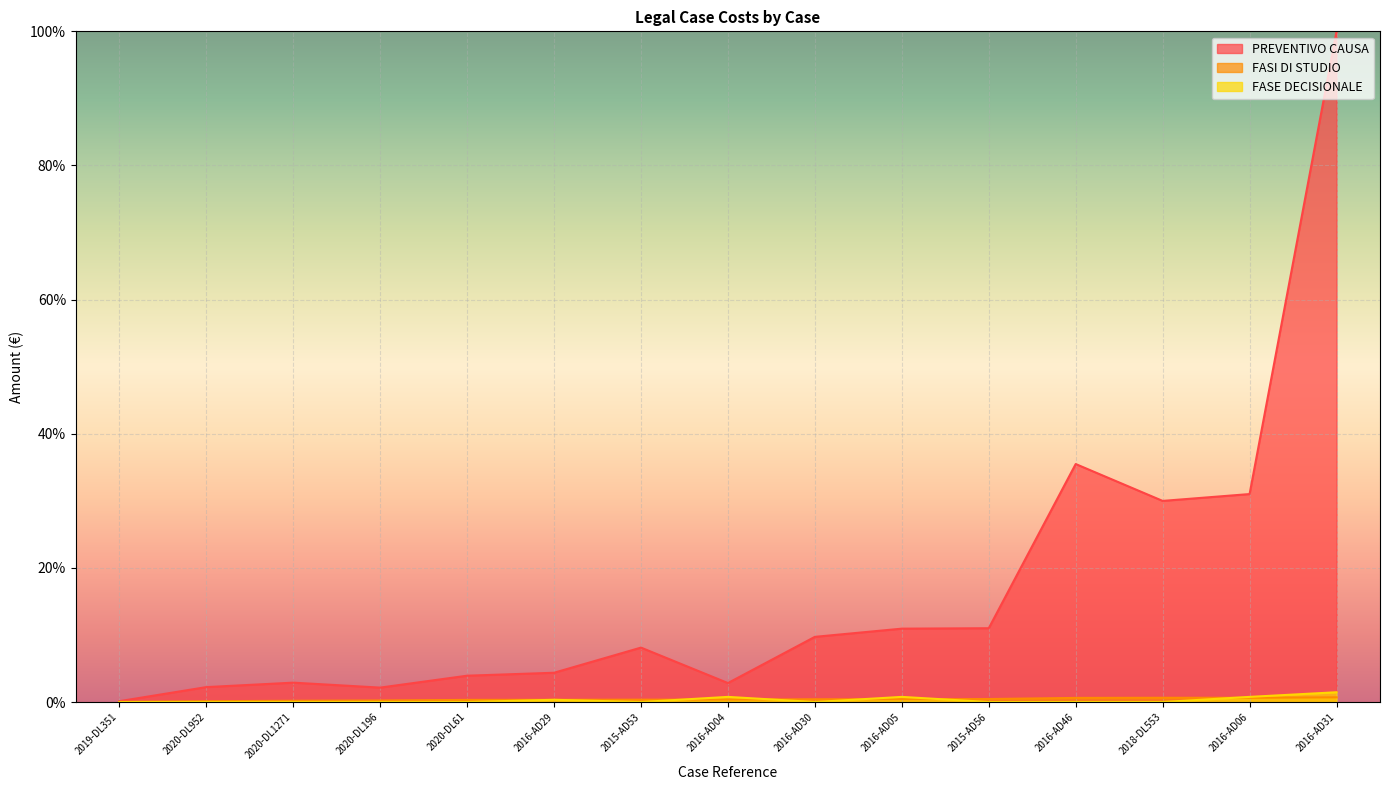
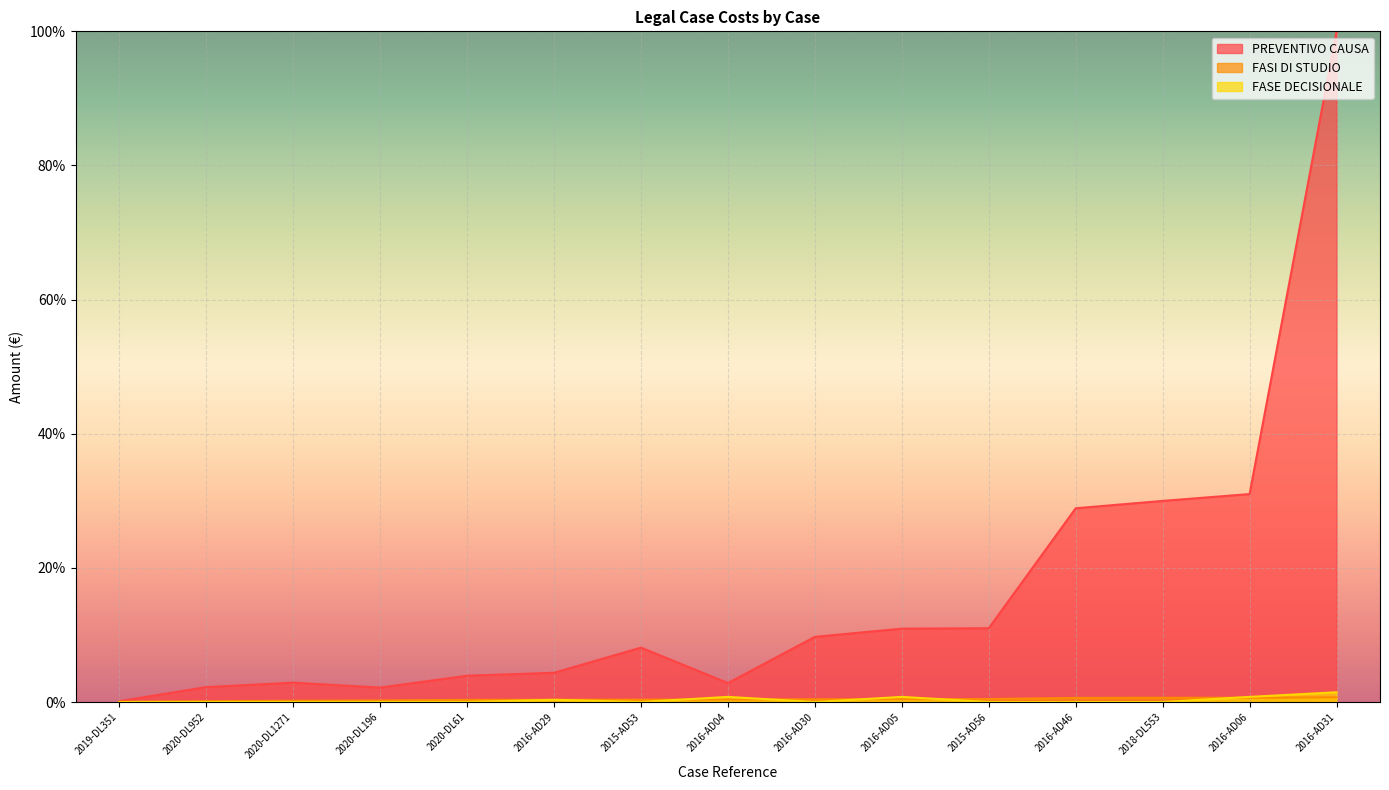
  {
    "PREVENTIVO CAUSA": {
      "2020-DL952": "2%",
      "2020-DL1271": "3%",
      "2020-DL196": "2%",
      "2020-DL61": "4%",
      "2016-AD29": "4%",
      "2015-AD53": "8%",
      "2016-AD04": "3%",
      "2016-AD30": "10%",
      "2016-AD05": "11%",
      "2015-AD56": "11%",
-     "2016-AD46": "35%",
+     "2016-AD46": "29%",
      "2018-DL553": "30%",
      "2016-AD06": "31%",
      "2016-AD31": "100%"
    },
    "FASI DI STUDIO": {
      "2016-AD04": "0%",
      "2016-AD30": "0%",
      "2015-AD56": "0%",
      "2016-AD46": "1%",
      "2018-DL553": "1%",
      "2016-AD31": "1%"
    },
    "FASE DECISIONALE": {
      "2016-AD04": "1%",
      "2016-AD30": "0%",
      "2015-AD56": "0%",
      "2016-AD46": "0%",
      "2018-DL553": "0%",
      "2016-AD31": "1%"
    }
  }
